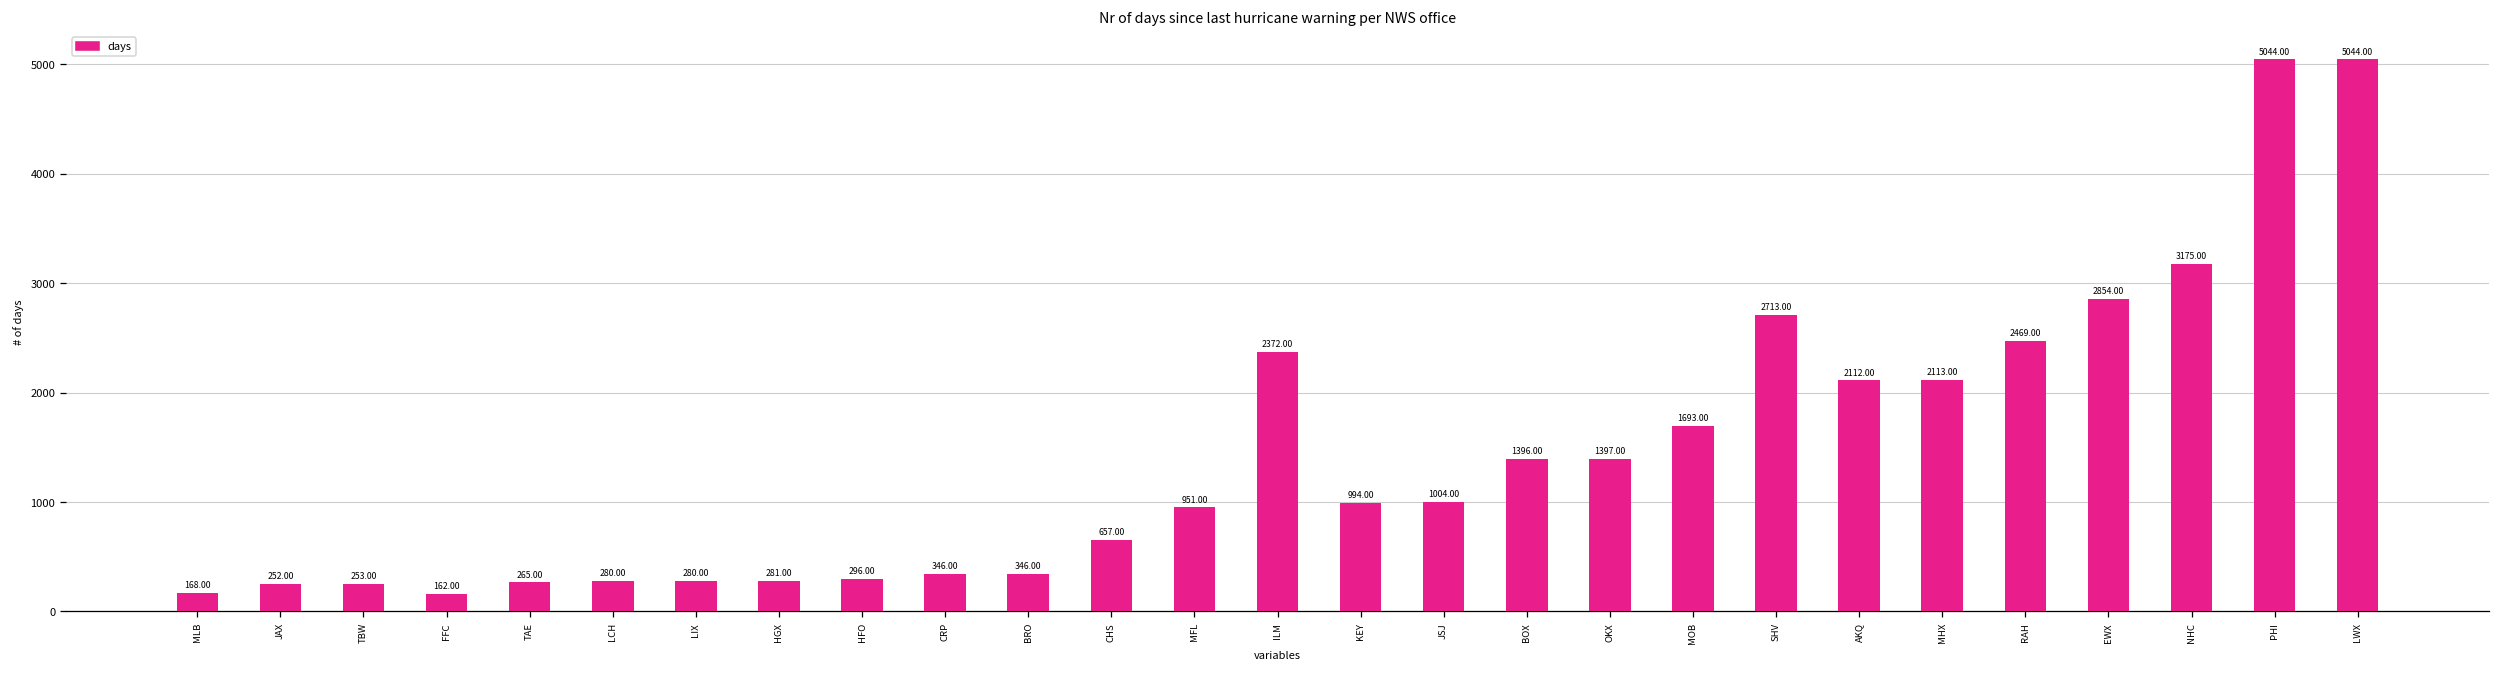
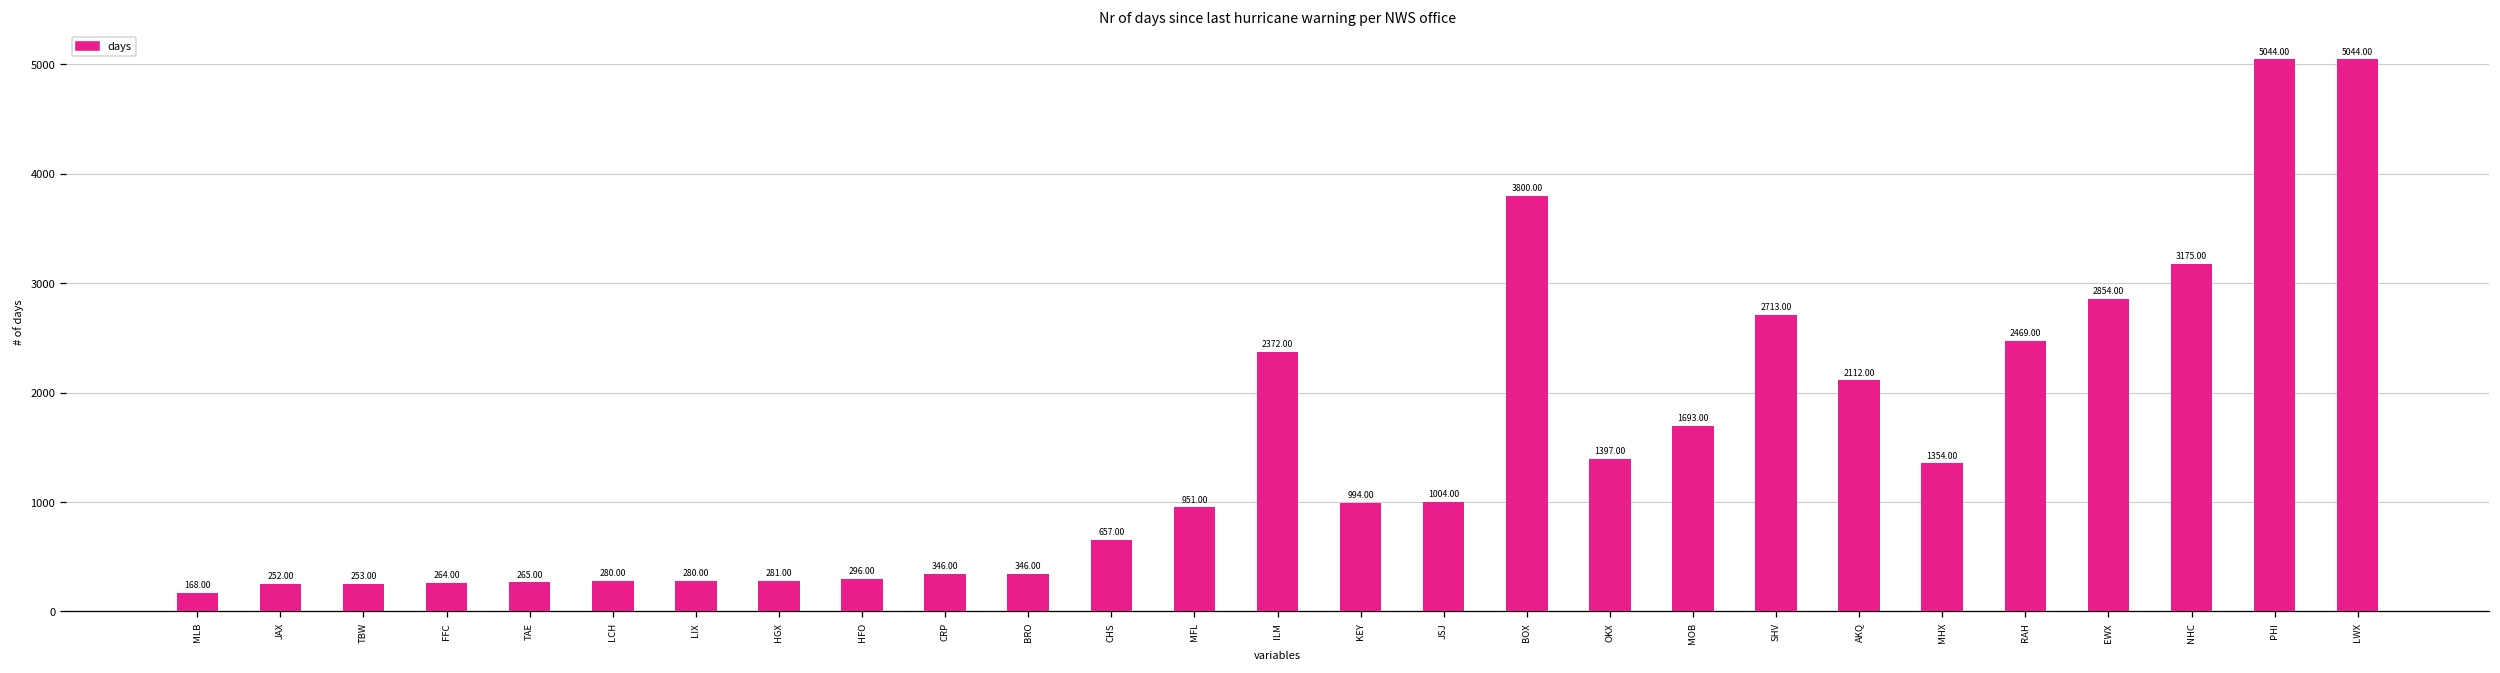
  {
    "MLB": 168.00,
    "JAX": 252.00,
    "TBW": 253.00,
-   "FFC": 162.00,
+   "FFC": 264.00,
    "TAE": 265.00,
    "LCH": 280.00,
    "LIX": 280.00,
    "HGX": 281.00,
    "HFO": 296.00,
    "CRP": 346.00,
    "BRO": 346.00,
    "CHS": 657.00,
    "MFL": 951.00,
    "ILM": 2372.00,
    "KEY": 994.00,
    "JSJ": 1004.00,
-   "BOX": 1396.00,
+   "BOX": 3800.00,
    "OKX": 1397.00,
    "MOB": 1693.00,
    "SHV": 2713.00,
    "AKQ": 2112.00,
-   "MHX": 2113.00,
+   "MHX": 1354.00,
    "RAH": 2469.00,
    "EWX": 2854.00,
    "NHC": 3175.00,
    "PHI": 5044.00,
    "LWX": 5044.00
  }
